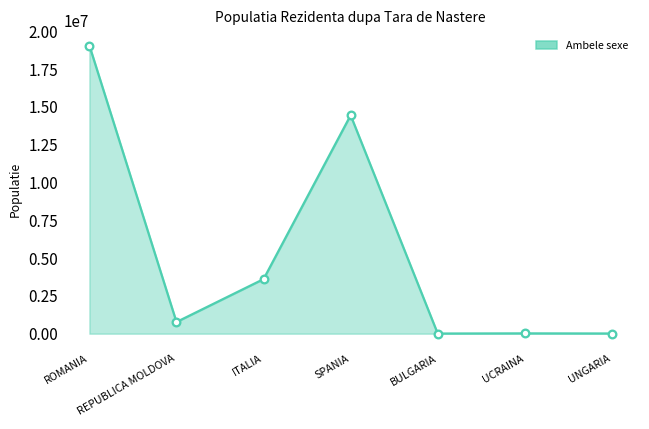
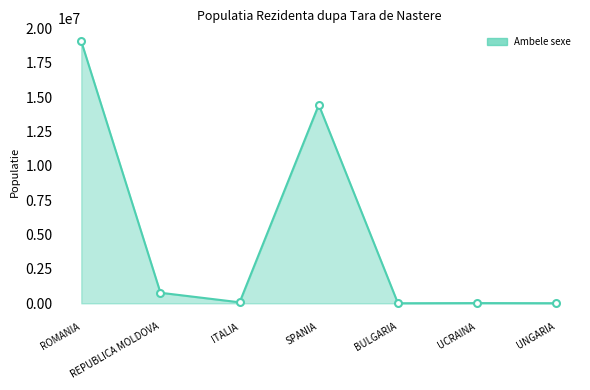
  {
    "ROMANIA": 19100000,
    "REPUBLICA MOLDOVA": 800000,
-   "ITALIA": 3600000,
+   "ITALIA": 100000,
    "SPANIA": 14400000,
    "BULGARIA": 0,
    "UCRAINA": 0,
    "UNGARIA": 0
  }
